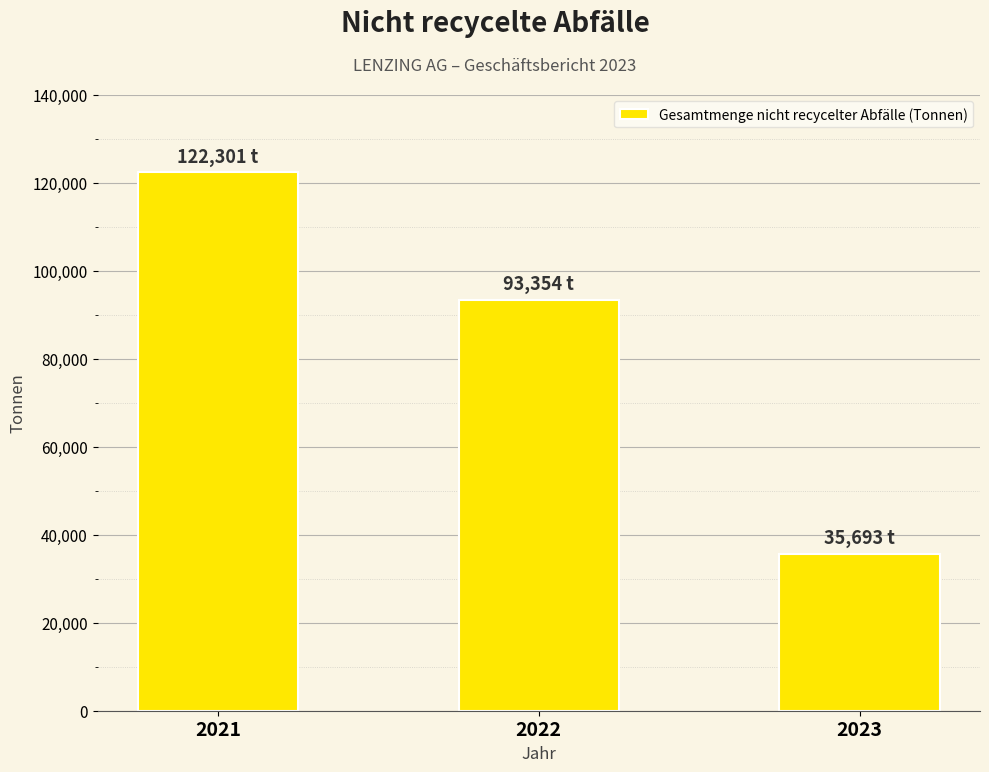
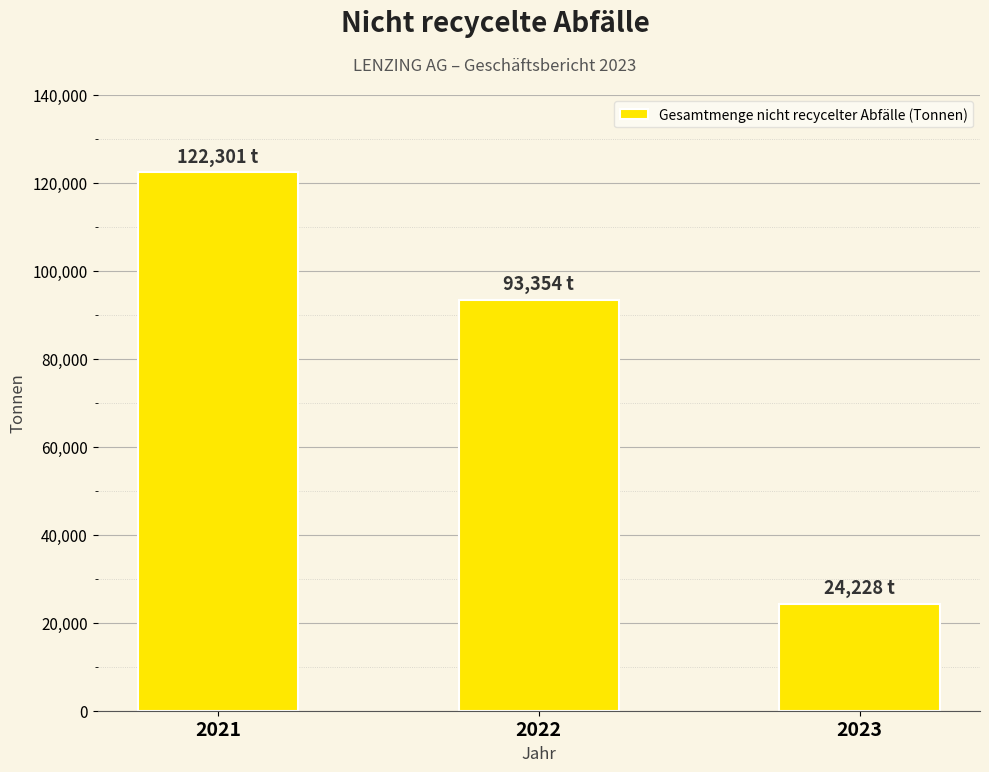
  {
    "2021": "122,301",
    "2022": "93,354",
-   "2023": "35,693"
+   "2023": "24,228"
  }
